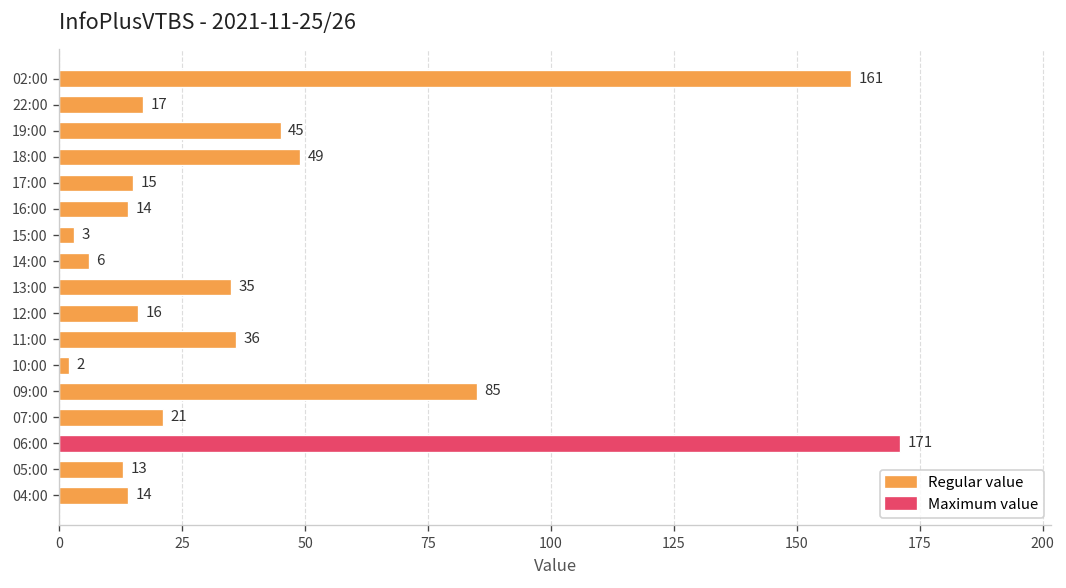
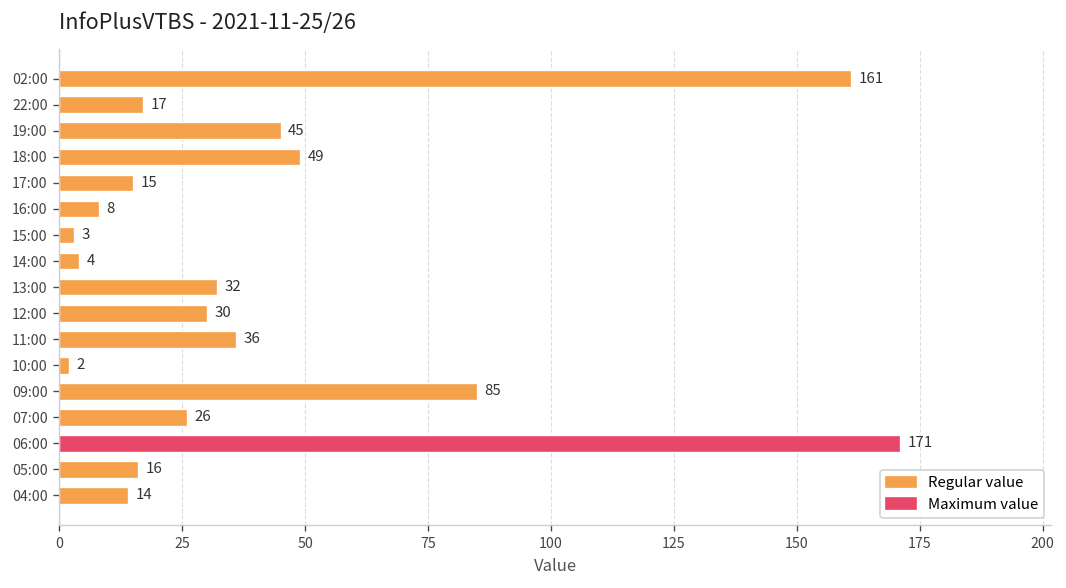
  {
    "02:00": 161,
    "22:00": 17,
    "19:00": 45,
    "18:00": 49,
    "17:00": 15,
-   "16:00": 14,
+   "16:00": 8,
    "15:00": 3,
-   "14:00": 6,
-   "13:00": 35,
-   "12:00": 16,
+   "14:00": 4,
+   "13:00": 32,
+   "12:00": 30,
    "11:00": 36,
    "10:00": 2,
    "09:00": 85,
-   "07:00": 21,
+   "07:00": 26,
    "06:00": 171,
-   "05:00": 13,
+   "05:00": 16,
    "04:00": 14
  }
